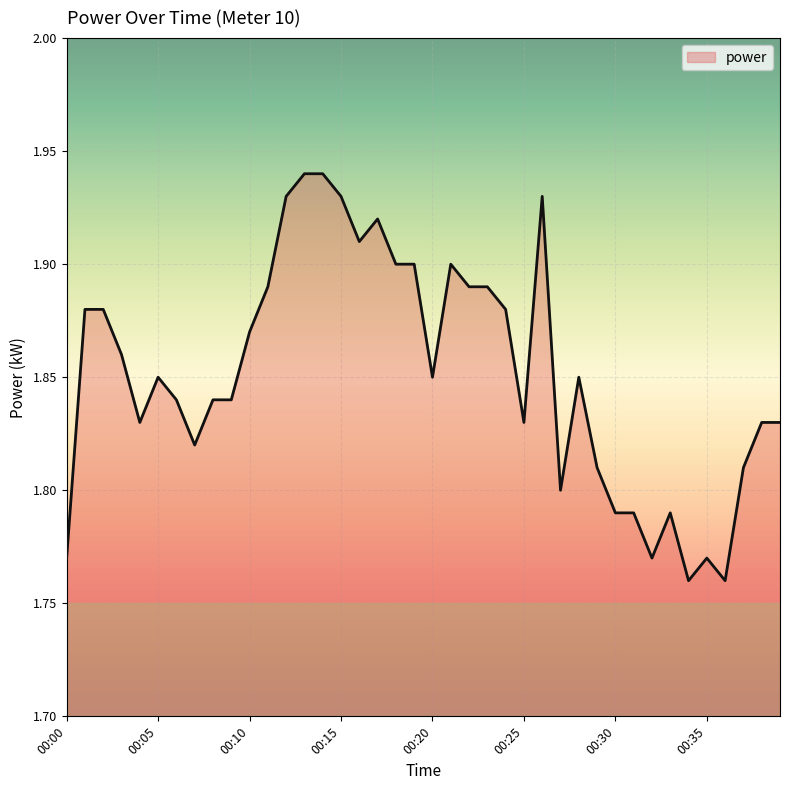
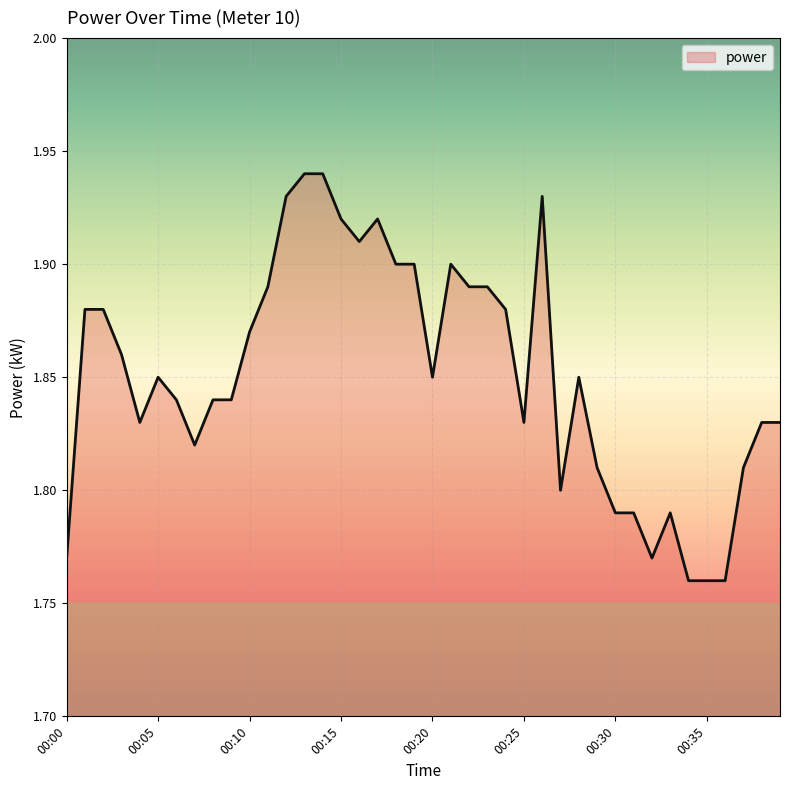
  {
    "00:00": 1.77,
    "00:05": 1.85,
    "00:10": 1.87,
-   "00:15": 1.93,
+   "00:15": 1.92,
    "00:20": 1.85,
    "00:25": 1.83,
    "00:30": 1.79,
-   "00:35": 1.77
+   "00:35": 1.76
  }
